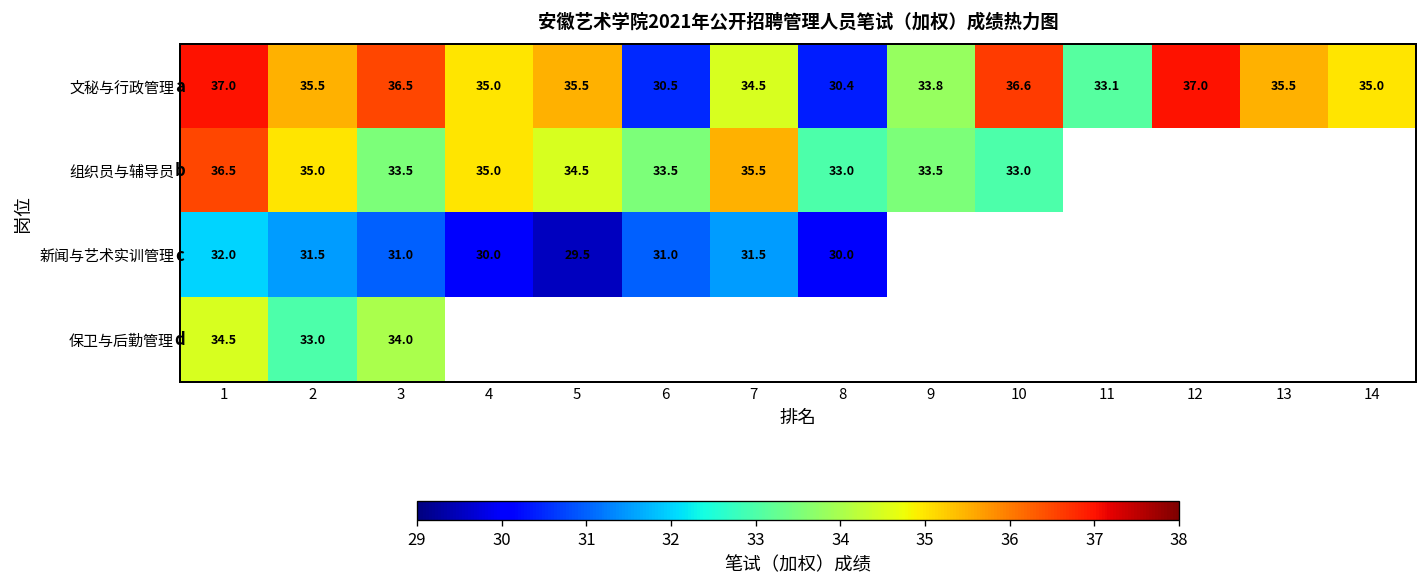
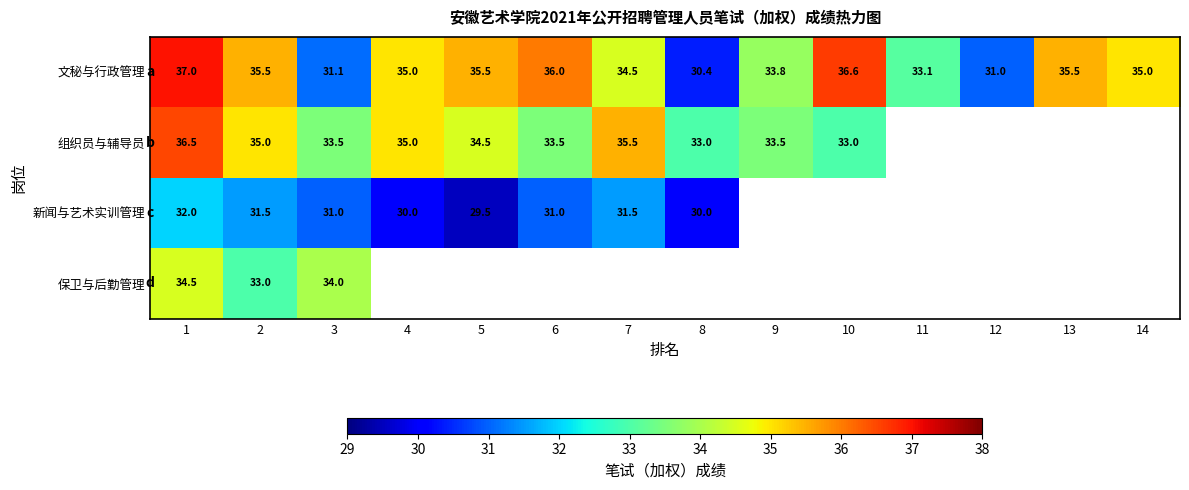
  {
    "文秘与行政管理": {
      "2": 35.5,
-     "3": 36.5,
+     "3": 31.1,
      "4": 35.0,
      "5": 35.5,
-     "6": 30.5,
+     "6": 36.0,
      "7": 34.5,
      "8": 30.4,
      "9": 33.8,
      "10": 36.6,
      "11": 33.1,
-     "12": 37.0,
+     "12": 31.0,
      "13": 35.5,
      "14": 35.0
    },
    "组织员与辅导员": {
      "2": 35.0,
      "3": 33.5,
      "4": 35.0,
      "5": 34.5,
      "6": 33.5,
      "7": 35.5,
      "8": 33.0,
      "9": 33.5,
      "10": 33.0
    },
    "新闻与艺术实训管理": {
      "1": 32.0,
      "2": 31.5,
      "3": 31.0,
      "4": 30.0,
      "5": 29.5,
      "6": 31.0,
      "7": 31.5,
      "8": 30.0
    },
    "保卫与后勤管理": {
      "2": 33.0,
      "3": 34.0
    }
  }
